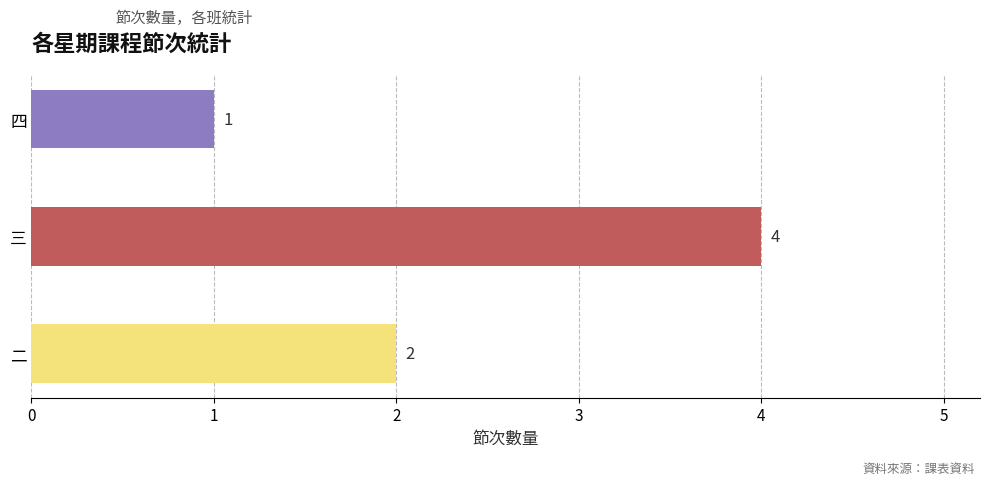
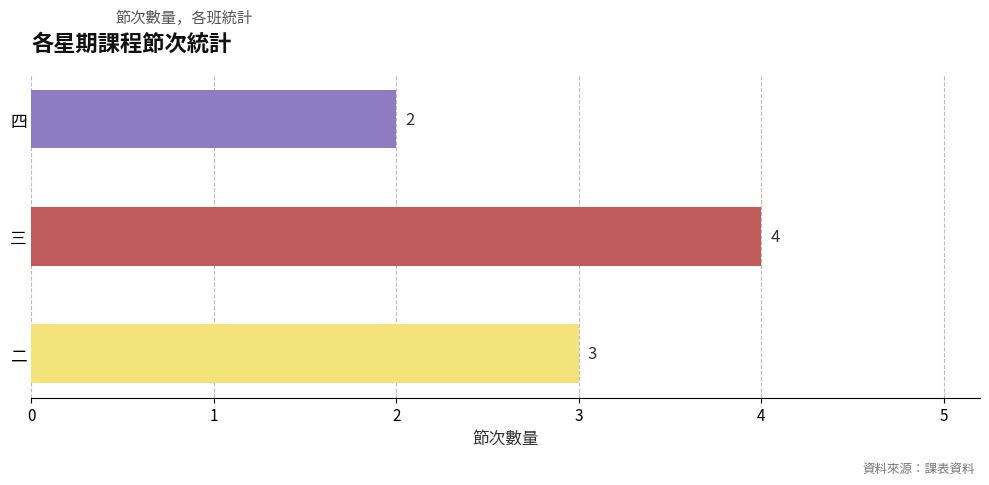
  {
-   "四": 1,
+   "四": 2,
    "三": 4,
-   "二": 2
+   "二": 3
  }
